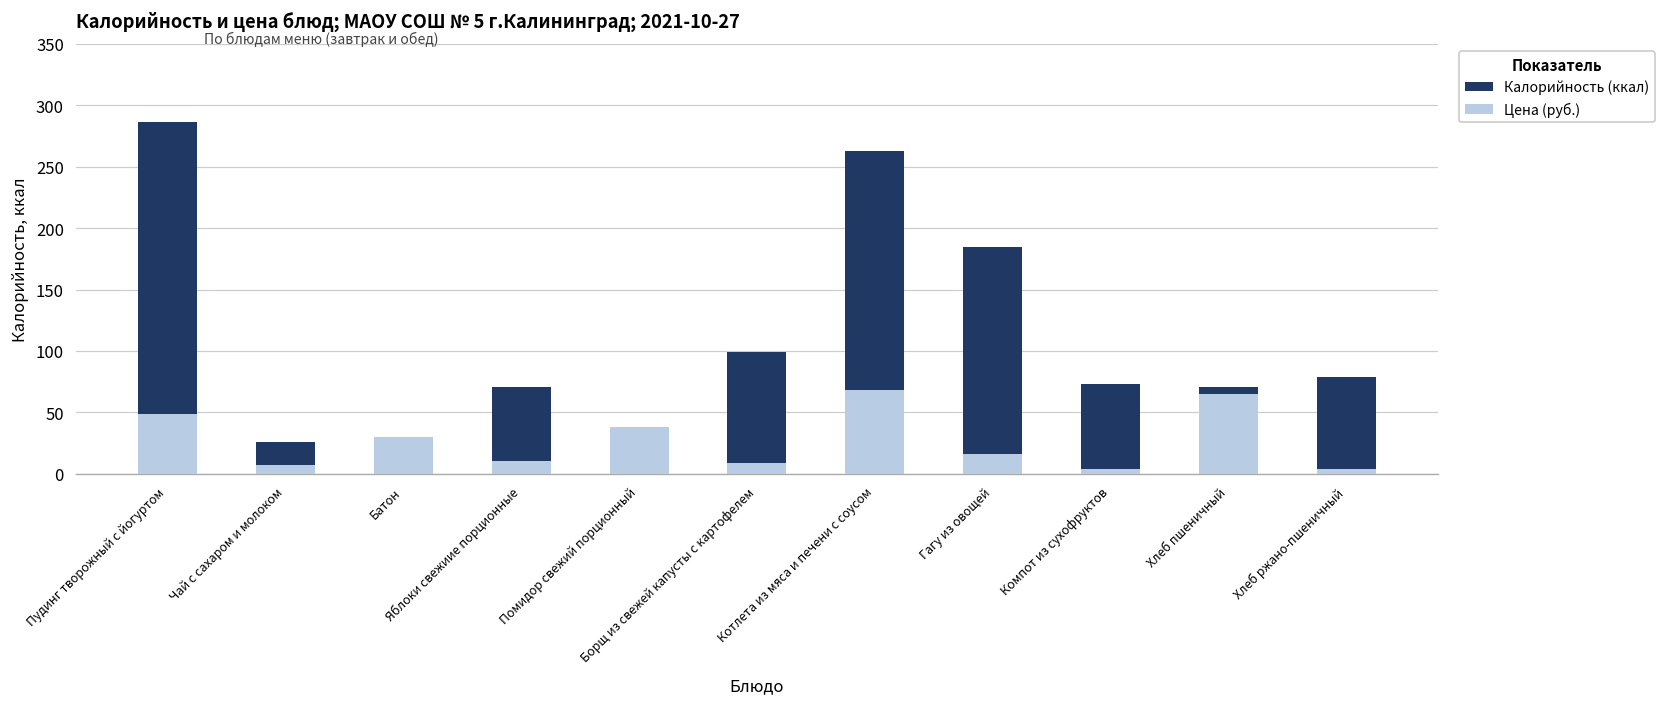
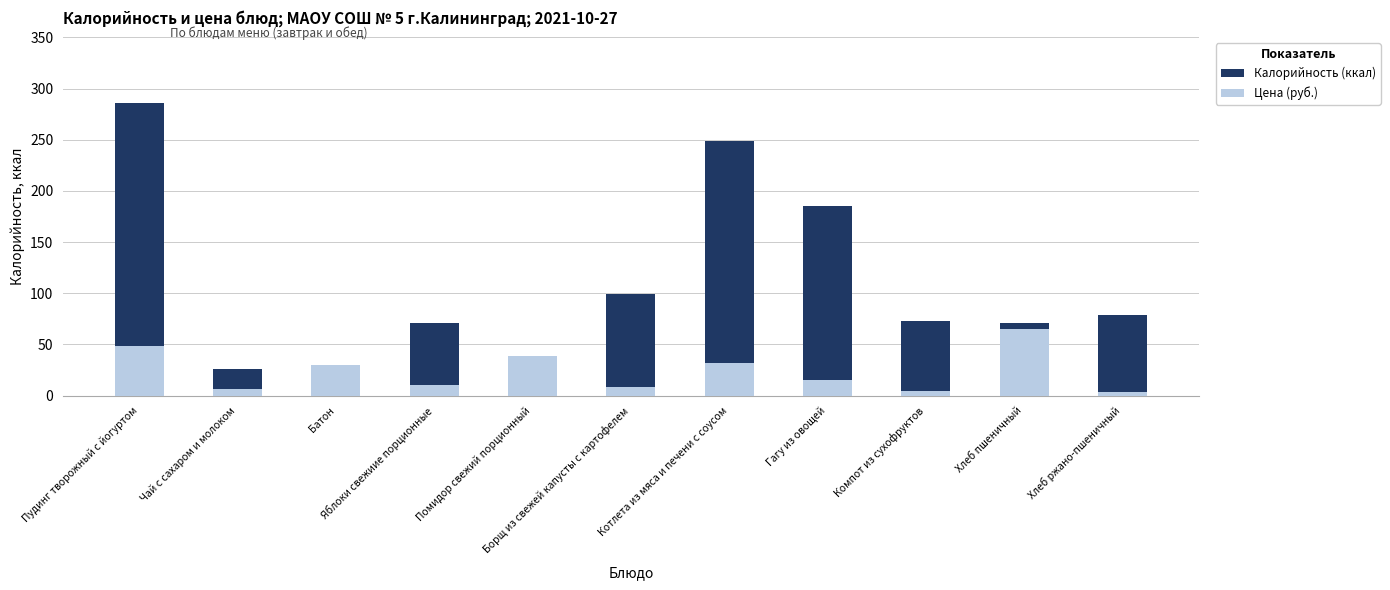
  {
    "Калорийность (ккал)": {
      "Пудинг творожный с йогуртом": 286,
      "Чай с сахаром и молоком": 26,
      "Яблоки свежиие порционные": 71,
      "Борщ из свежей капусты с картофелем": 99,
-     "Котлета из мяса и печени с соусом": 263,
+     "Котлета из мяса и печени с соусом": 249,
      "Гагу из овощей": 185,
      "Компот из сухофруктов": 73,
      "Хлеб пшеничный": 71,
      "Хлеб ржано-пшеничный": 79
    },
    "Цена (руб.)": {
      "Батон": 30,
      "Помидор свежий порционный": 38,
-     "Котлета из мяса и печени с соусом": 68
+     "Котлета из мяса и печени с соусом": 32
    }
  }
